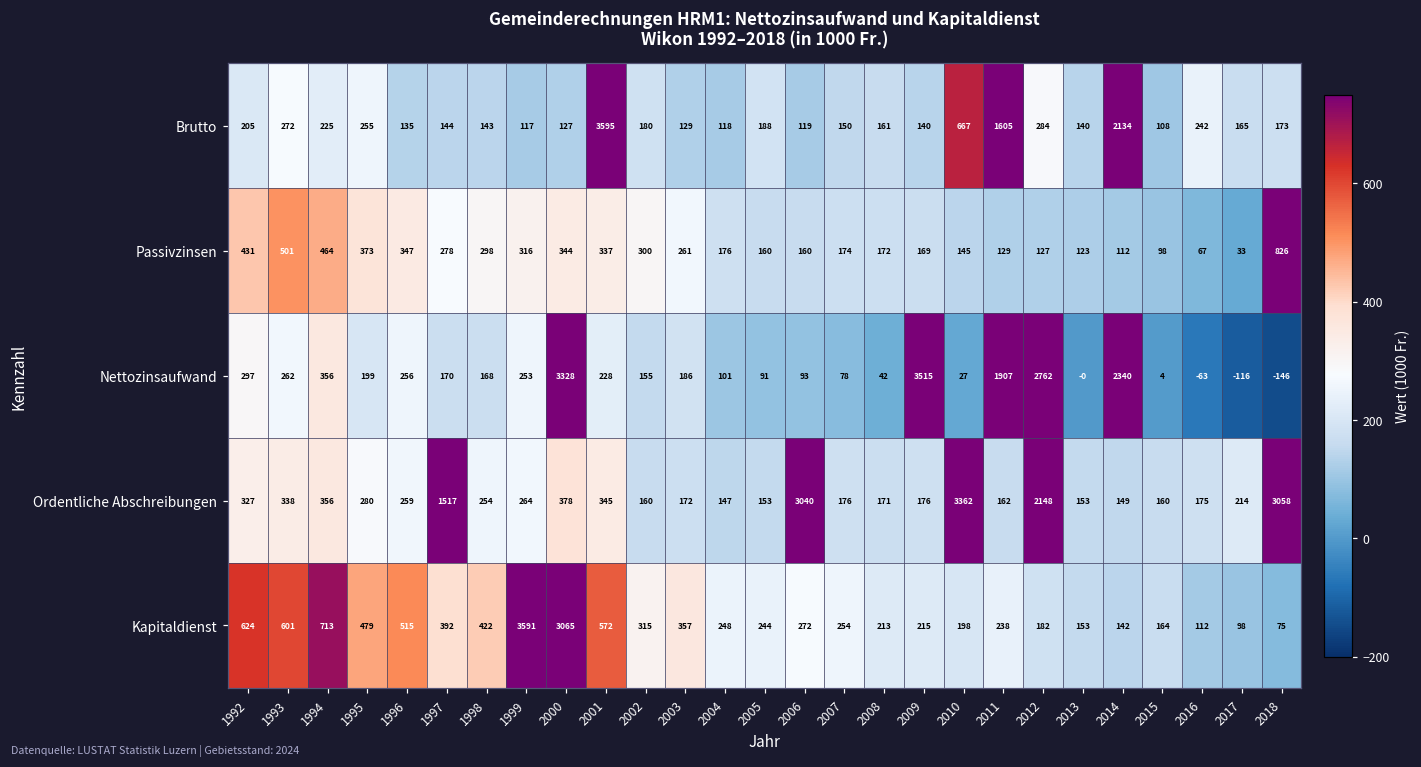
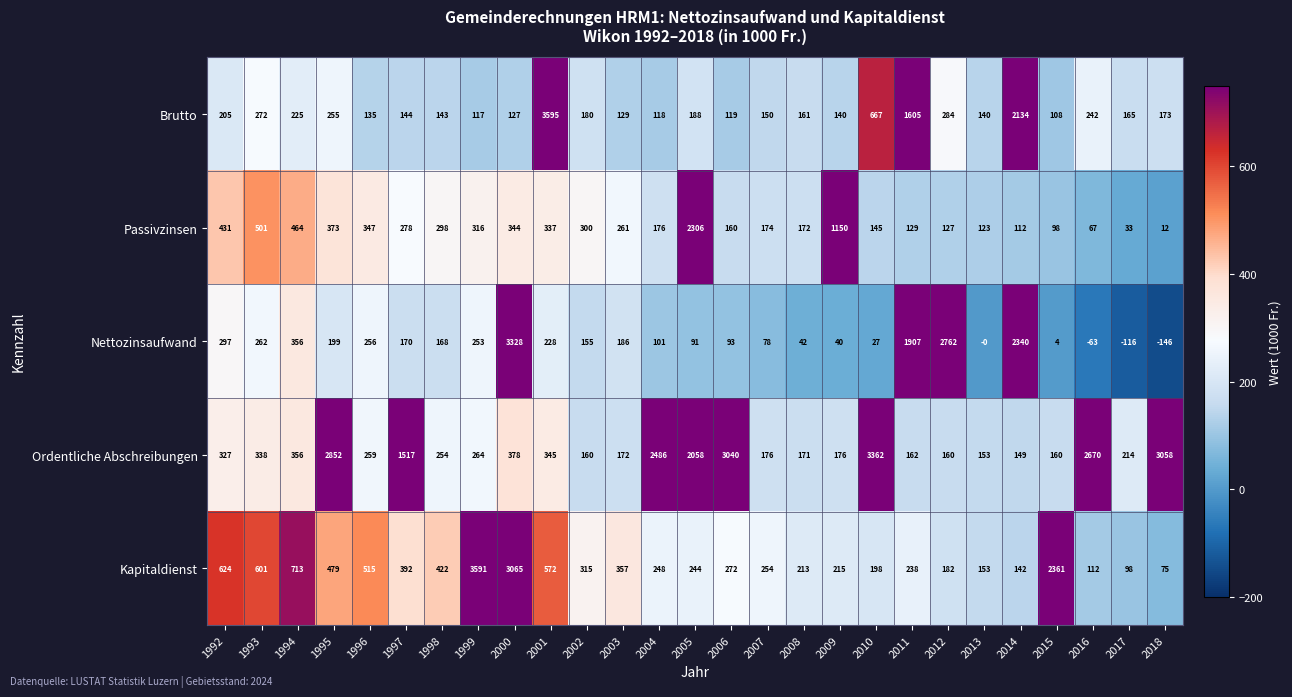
  {
    "Brutto": {
      "1992": 205,
      "1993": 272,
      "1994": 225,
      "1995": 255,
      "1996": 135,
      "1997": 144,
      "1998": 143,
      "1999": 117,
      "2000": 127,
      "2001": 3595,
      "2002": 180,
      "2003": 129,
      "2004": 118,
      "2005": 188,
      "2006": 119,
      "2007": 150,
      "2008": 161,
      "2009": 140,
      "2010": 667,
      "2011": 1605,
      "2012": 284,
      "2013": 140,
      "2014": 2134,
      "2015": 108,
      "2016": 242,
      "2017": 165,
      "2018": 173
    },
    "Passivzinsen": {
      "1992": 431,
      "1993": 501,
      "1994": 464,
      "1995": 373,
      "1996": 347,
      "1997": 278,
      "1998": 298,
      "1999": 316,
      "2000": 344,
      "2001": 337,
      "2002": 300,
      "2003": 261,
      "2004": 176,
-     "2005": 160,
+     "2005": 2306,
      "2006": 160,
      "2007": 174,
      "2008": 172,
-     "2009": 169,
+     "2009": 1150,
      "2010": 145,
      "2011": 129,
      "2012": 127,
      "2013": 123,
      "2014": 112,
      "2015": 98,
      "2016": 67,
      "2017": 33,
-     "2018": 826
+     "2018": 12
    },
    "Nettozinsaufwand": {
      "1992": 297,
      "1993": 262,
      "1994": 356,
      "1995": 199,
      "1996": 256,
      "1997": 170,
      "1998": 168,
      "1999": 253,
      "2000": 3328,
      "2001": 228,
      "2002": 155,
      "2003": 186,
      "2004": 101,
      "2005": 91,
      "2006": 93,
      "2007": 78,
      "2008": 42,
-     "2009": 3515,
+     "2009": 40,
      "2010": 27,
      "2011": 1907,
      "2012": 2762,
      "2013": -0,
      "2014": 2340,
      "2015": 4,
      "2016": -63,
      "2017": -116,
      "2018": -146
    },
    "Ordentliche Abschreibungen": {
      "1992": 327,
      "1993": 338,
      "1994": 356,
-     "1995": 280,
+     "1995": 2852,
      "1996": 259,
      "1997": 1517,
      "1998": 254,
      "1999": 264,
      "2000": 378,
      "2001": 345,
      "2002": 160,
      "2003": 172,
-     "2004": 147,
-     "2005": 153,
+     "2004": 2486,
+     "2005": 2058,
      "2006": 3040,
      "2007": 176,
      "2008": 171,
      "2009": 176,
      "2010": 3362,
      "2011": 162,
-     "2012": 2148,
+     "2012": 160,
      "2013": 153,
      "2014": 149,
      "2015": 160,
-     "2016": 175,
+     "2016": 2670,
      "2017": 214,
      "2018": 3058
    },
    "Kapitaldienst": {
      "1992": 624,
      "1993": 601,
      "1994": 713,
      "1995": 479,
      "1996": 515,
      "1997": 392,
      "1998": 422,
      "1999": 3591,
      "2000": 3065,
      "2001": 572,
      "2002": 315,
      "2003": 357,
      "2004": 248,
      "2005": 244,
      "2006": 272,
      "2007": 254,
      "2008": 213,
      "2009": 215,
      "2010": 198,
      "2011": 238,
      "2012": 182,
      "2013": 153,
      "2014": 142,
-     "2015": 164,
+     "2015": 2361,
      "2016": 112,
      "2017": 98,
      "2018": 75
    }
  }
